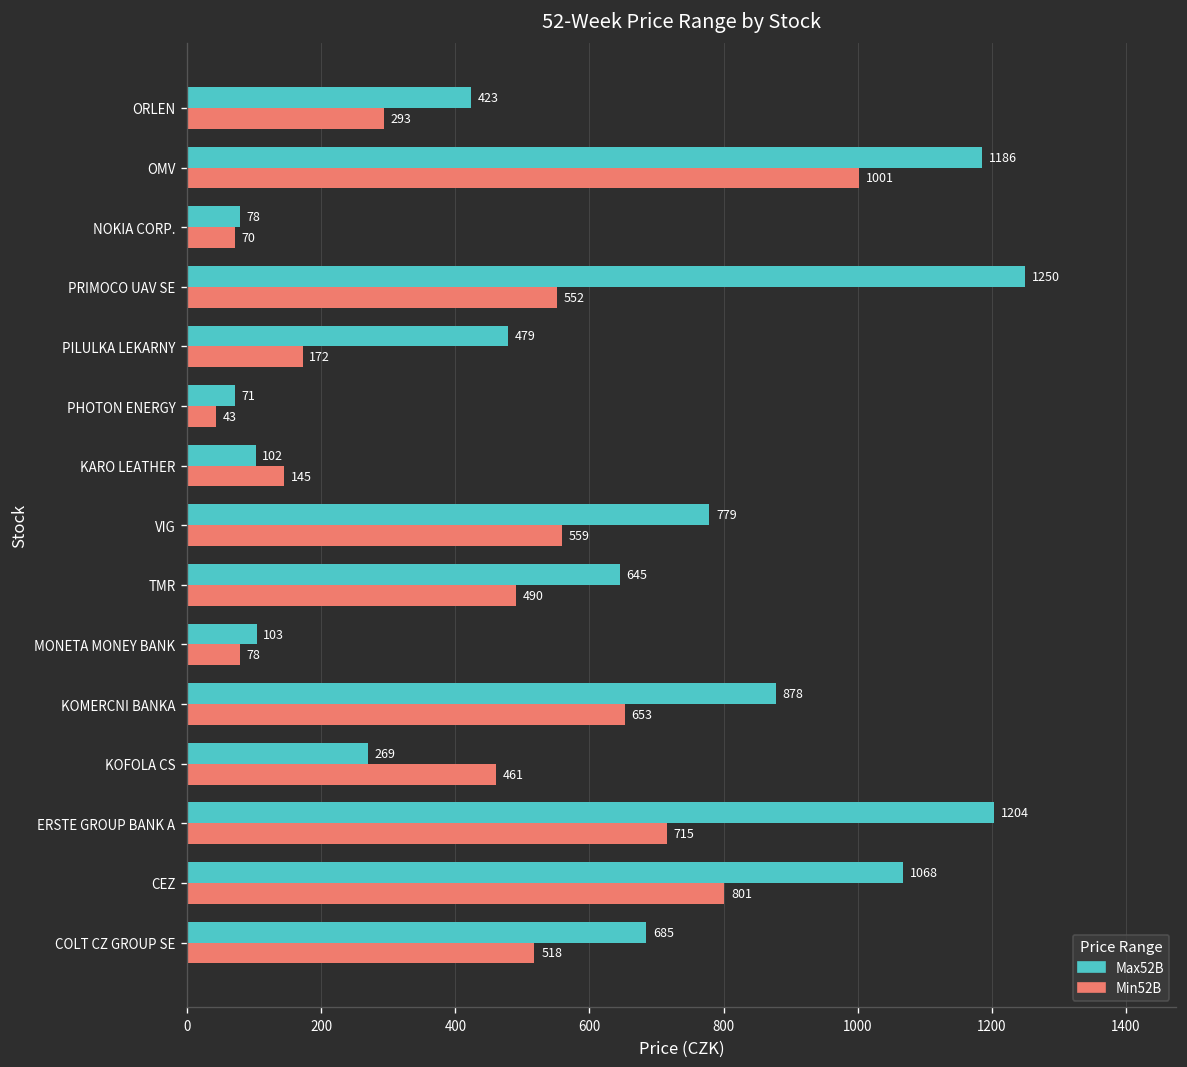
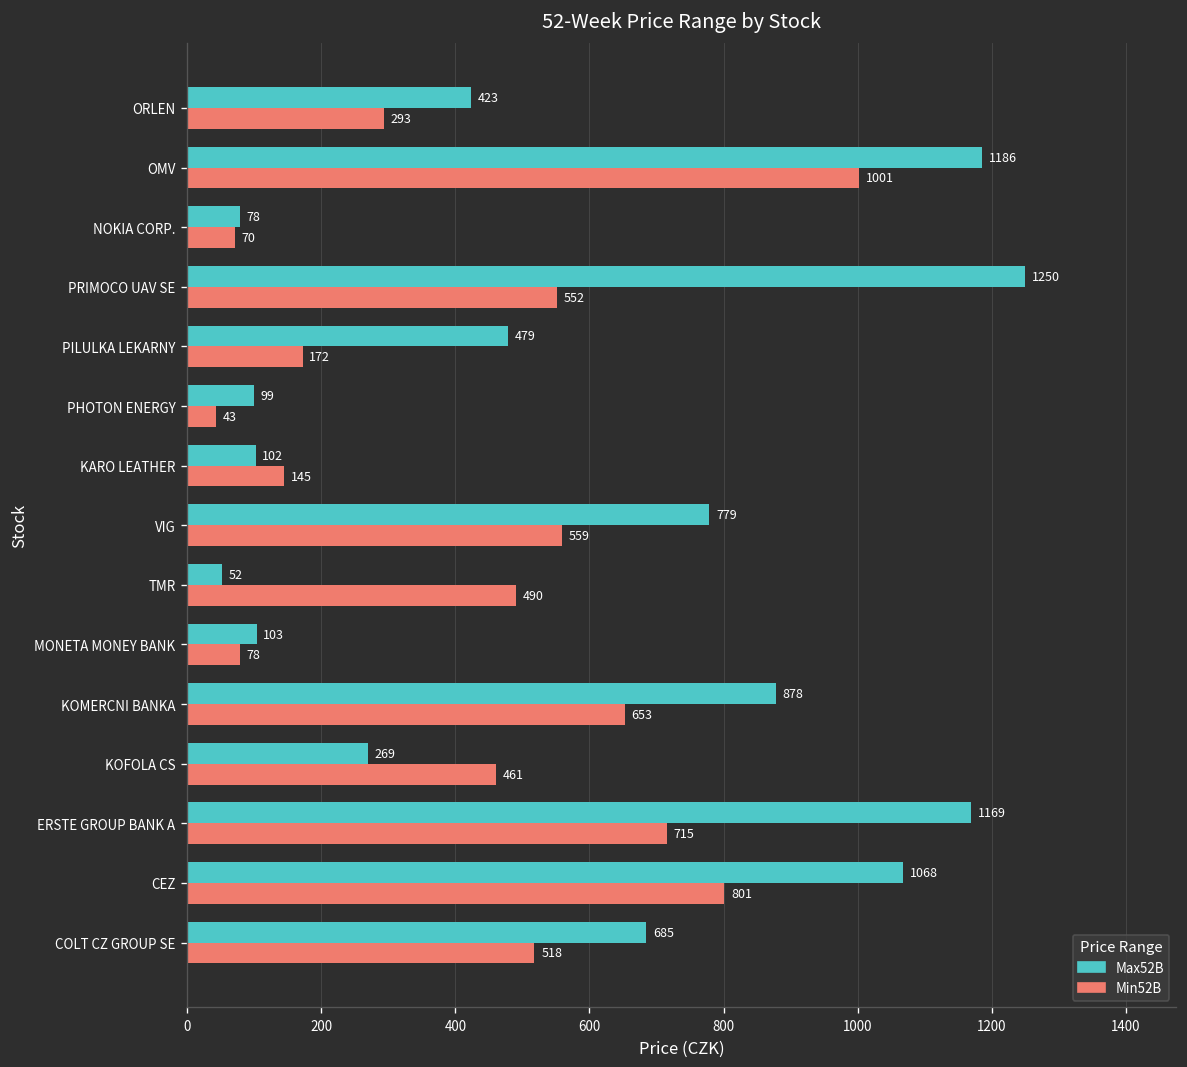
  {
    "Max52B": {
      "ORLEN": 423,
      "OMV": 1186,
      "NOKIA CORP.": 78,
      "PRIMOCO UAV SE": 1250,
      "PILULKA LEKARNY": 479,
-     "PHOTON ENERGY": 71,
+     "PHOTON ENERGY": 99,
      "KARO LEATHER": 102,
      "VIG": 779,
-     "TMR": 645,
+     "TMR": 52,
      "KOMERCNI BANKA": 878,
      "KOFOLA CS": 269,
-     "ERSTE GROUP BANK A": 1204,
+     "ERSTE GROUP BANK A": 1169,
      "CEZ": 1068,
      "COLT CZ GROUP SE": 685
    },
    "Min52B": {
      "ORLEN": 293,
      "PRIMOCO UAV SE": 552,
      "PILULKA LEKARNY": 172,
      "PHOTON ENERGY": 43,
      "KARO LEATHER": 145,
      "VIG": 559,
      "TMR": 490,
      "MONETA MONEY BANK": 78,
      "KOMERCNI BANKA": 653,
      "KOFOLA CS": 461,
      "CEZ": 801,
      "COLT CZ GROUP SE": 518
    }
  }
